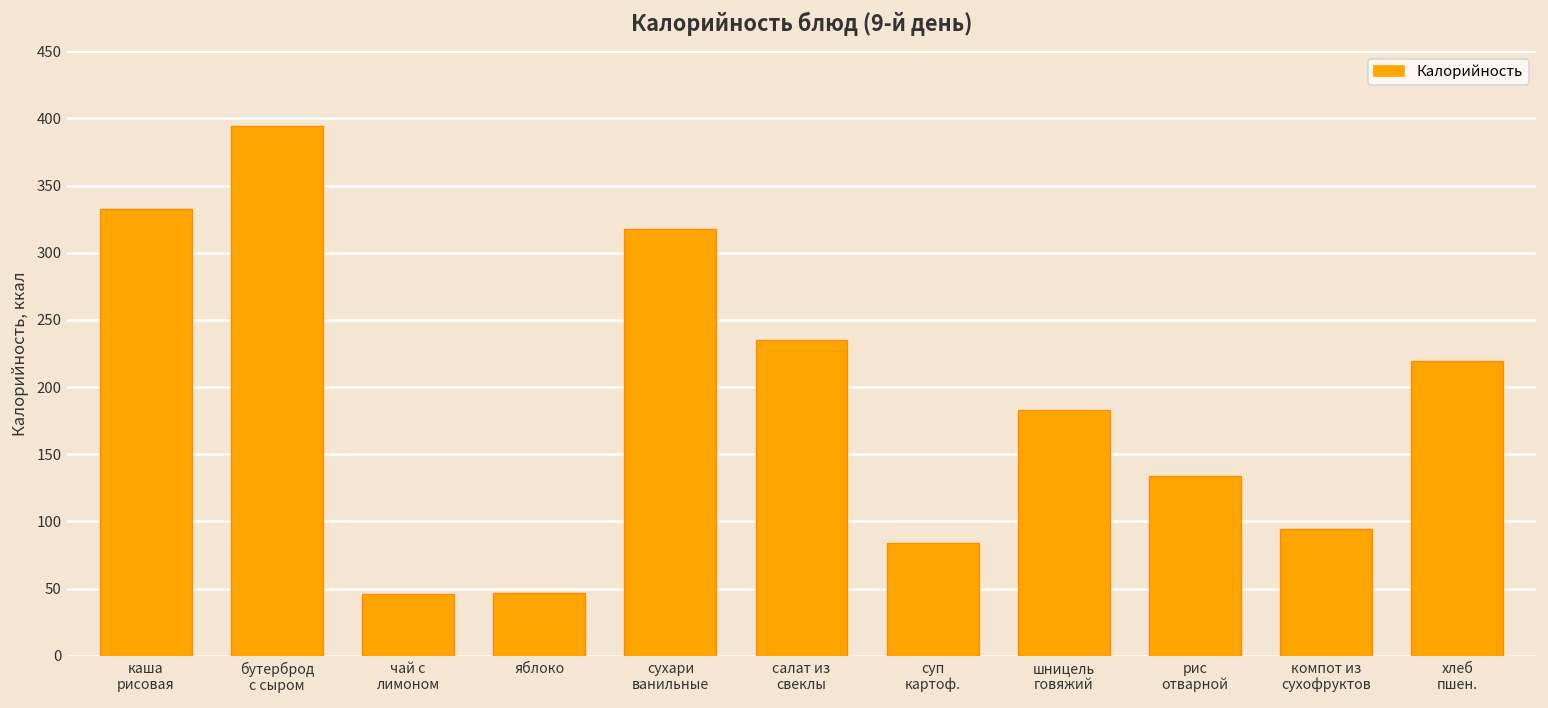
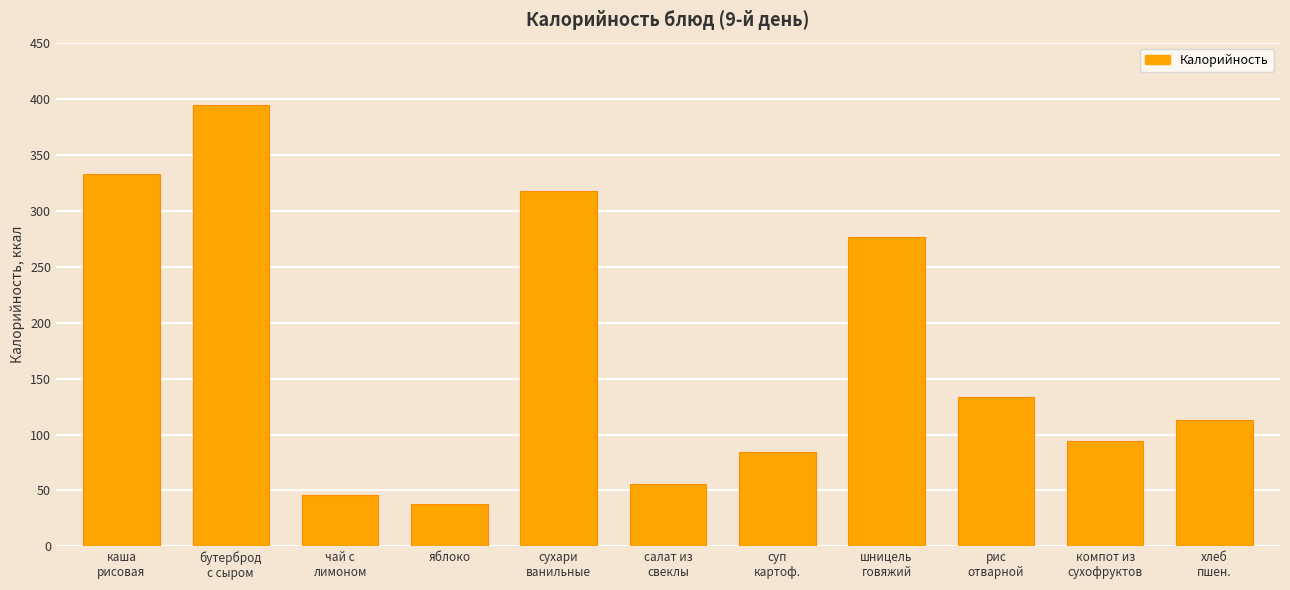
  {
    "каша рисовая": 333,
    "бутерброд с сыром": 395,
    "чай с лимоном": 46,
-   "яблоко": 47,
+   "яблоко": 38,
    "сухари ванильные": 317,
-   "салат из свеклы": 235,
+   "салат из свеклы": 56,
    "суп картоф.": 84,
-   "шницель говяжий": 183,
+   "шницель говяжий": 276,
    "рис отварной": 134,
    "компот из сухофруктов": 94,
-   "хлеб пшен.": 220
+   "хлеб пшен.": 113
  }
